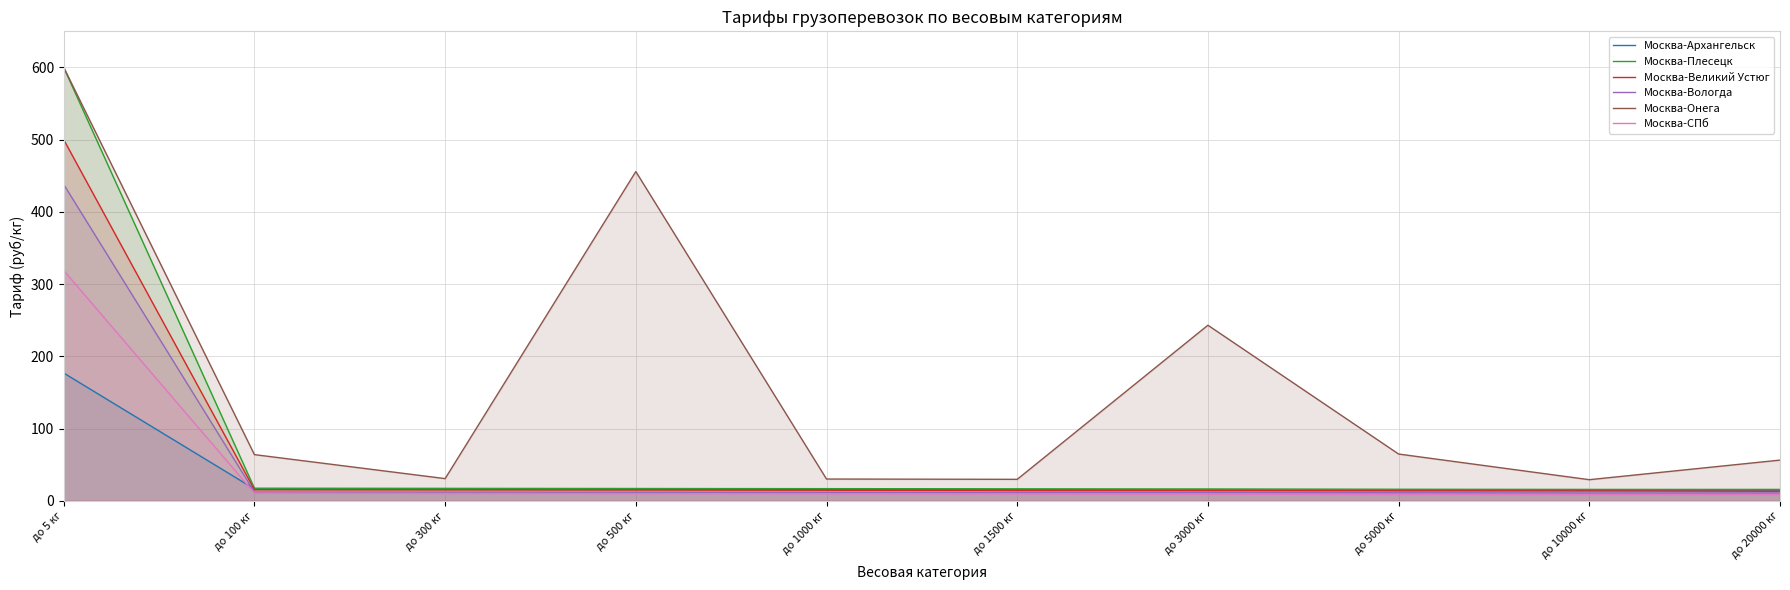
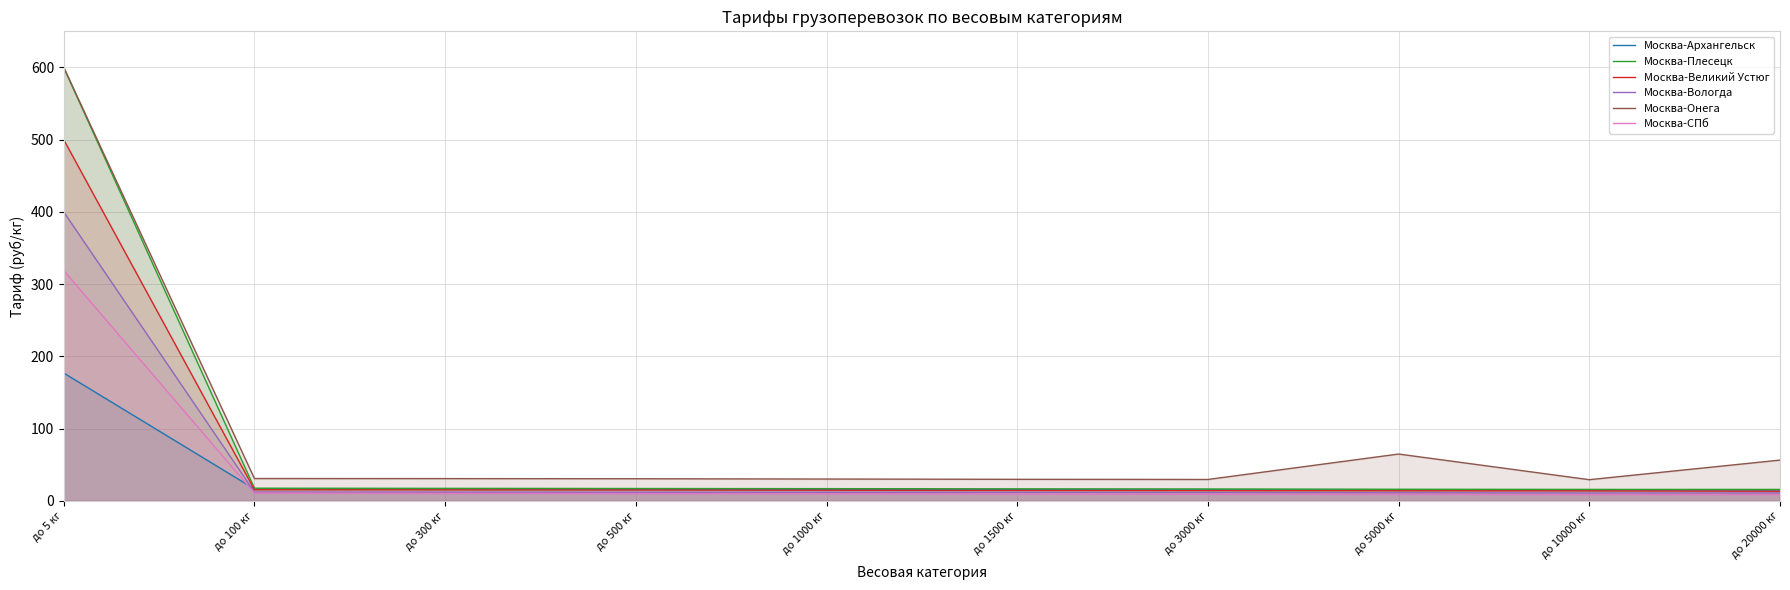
  {
    "Москва-Архангельск": {
      "до 5 кг": 180
    },
    "Москва-Великий Устюг": {
      "до 5 кг": 500
    },
    "Москва-Вологда": {
-     "до 5 кг": 440
+     "до 5 кг": 400
    },
    "Москва-Онега": {
-     "до 100 кг": 60,
+     "до 100 кг": 30,
      "до 300 кг": 30,
-     "до 500 кг": 460,
+     "до 500 кг": 30,
      "до 1000 кг": 30,
      "до 1500 кг": 30,
-     "до 3000 кг": 240,
+     "до 3000 кг": 30,
      "до 5000 кг": 60,
      "до 10000 кг": 30,
      "до 20000 кг": 60
    },
    "Москва-СПб": {
      "до 5 кг": 320
    }
  }
